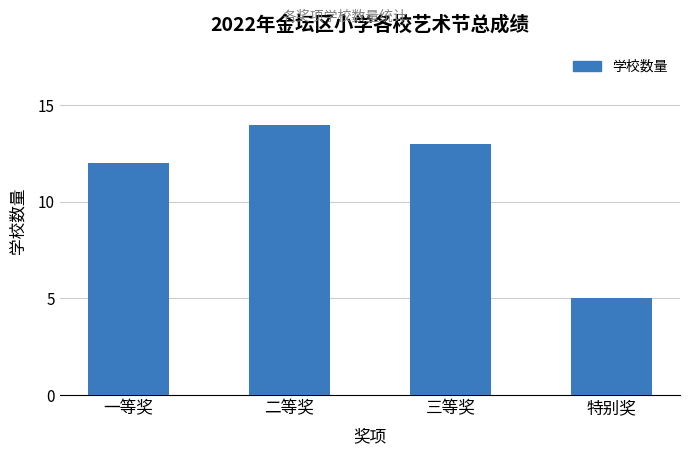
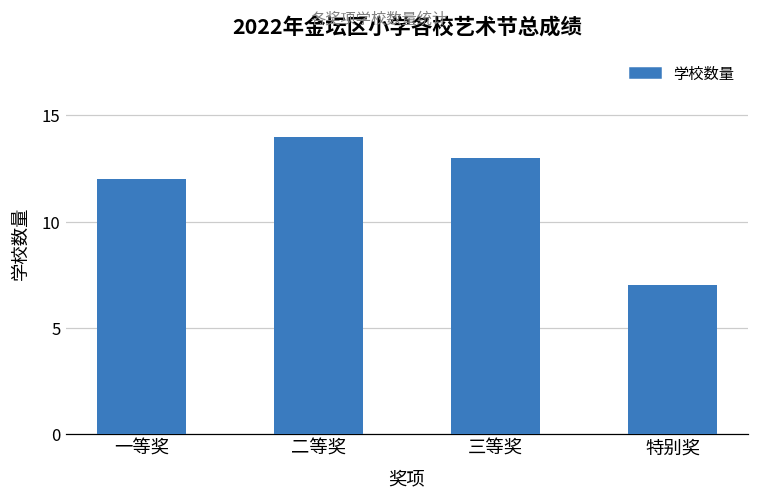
  {
    "一等奖": 12,
    "二等奖": 14,
    "三等奖": 13,
-   "特别奖": 5
+   "特别奖": 7
  }
